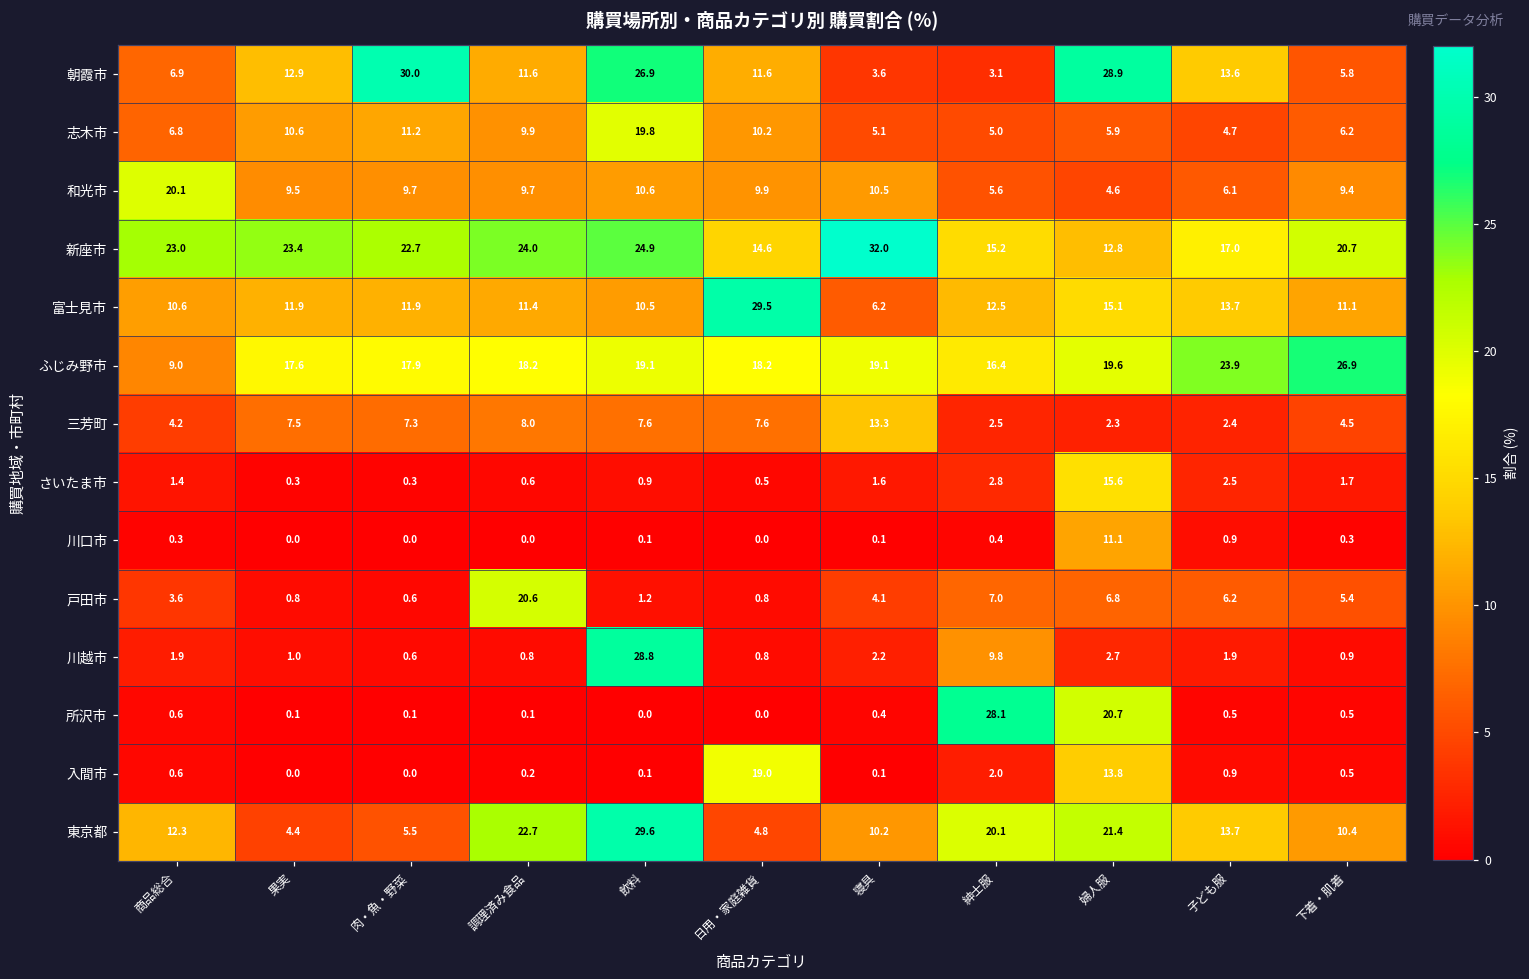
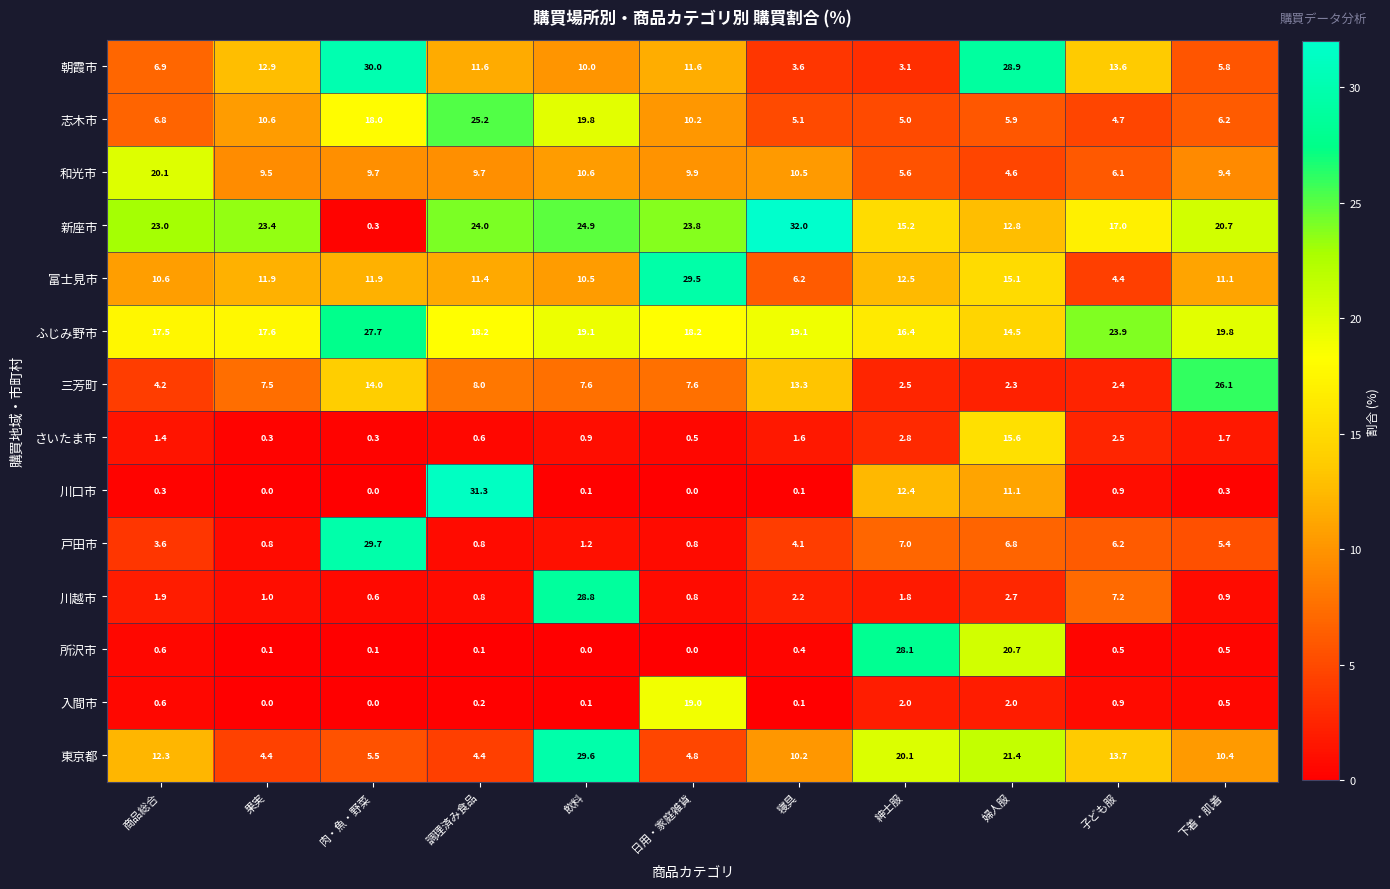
  {
    "朝霞市": {
      "商品総合": 6.9,
      "果実": 12.9,
      "肉・魚・野菜": 30.0,
      "調理済み食品": 11.6,
-     "飲料": 26.9,
+     "飲料": 10.0,
      "日用・家庭雑貨": 11.6,
      "寝具": 3.6,
      "紳士服": 3.1,
      "婦人服": 28.9,
      "子ども服": 13.6,
      "下着・肌着": 5.8
    },
    "志木市": {
      "商品総合": 6.8,
      "果実": 10.6,
-     "肉・魚・野菜": 11.2,
-     "調理済み食品": 9.9,
+     "肉・魚・野菜": 18.0,
+     "調理済み食品": 25.2,
      "飲料": 19.8,
      "日用・家庭雑貨": 10.2,
      "寝具": 5.1,
      "紳士服": 5.0,
      "婦人服": 5.9,
      "子ども服": 4.7,
      "下着・肌着": 6.2
    },
    "和光市": {
      "商品総合": 20.1,
      "果実": 9.5,
      "肉・魚・野菜": 9.7,
      "調理済み食品": 9.7,
      "飲料": 10.6,
      "日用・家庭雑貨": 9.9,
      "寝具": 10.5,
      "紳士服": 5.6,
      "婦人服": 4.6,
      "子ども服": 6.1,
      "下着・肌着": 9.4
    },
    "新座市": {
      "商品総合": 23.0,
      "果実": 23.4,
-     "肉・魚・野菜": 22.7,
+     "肉・魚・野菜": 0.3,
      "調理済み食品": 24.0,
      "飲料": 24.9,
-     "日用・家庭雑貨": 14.6,
+     "日用・家庭雑貨": 23.8,
      "寝具": 32.0,
      "紳士服": 15.2,
      "婦人服": 12.8,
      "子ども服": 17.0,
      "下着・肌着": 20.7
    },
    "富士見市": {
      "商品総合": 10.6,
      "果実": 11.9,
      "肉・魚・野菜": 11.9,
      "調理済み食品": 11.4,
      "飲料": 10.5,
      "日用・家庭雑貨": 29.5,
      "寝具": 6.2,
      "紳士服": 12.5,
      "婦人服": 15.1,
-     "子ども服": 13.7,
+     "子ども服": 4.4,
      "下着・肌着": 11.1
    },
    "ふじみ野市": {
-     "商品総合": 9.0,
+     "商品総合": 17.5,
      "果実": 17.6,
-     "肉・魚・野菜": 17.9,
+     "肉・魚・野菜": 27.7,
      "調理済み食品": 18.2,
      "飲料": 19.1,
      "日用・家庭雑貨": 18.2,
      "寝具": 19.1,
      "紳士服": 16.4,
-     "婦人服": 19.6,
+     "婦人服": 14.5,
      "子ども服": 23.9,
-     "下着・肌着": 26.9
+     "下着・肌着": 19.8
    },
    "三芳町": {
      "商品総合": 4.2,
      "果実": 7.5,
-     "肉・魚・野菜": 7.3,
+     "肉・魚・野菜": 14.0,
      "調理済み食品": 8.0,
      "飲料": 7.6,
      "日用・家庭雑貨": 7.6,
      "寝具": 13.3,
      "紳士服": 2.5,
      "婦人服": 2.3,
      "子ども服": 2.4,
-     "下着・肌着": 4.5
+     "下着・肌着": 26.1
    },
    "さいたま市": {
      "商品総合": 1.4,
      "果実": 0.3,
      "肉・魚・野菜": 0.3,
      "調理済み食品": 0.6,
      "飲料": 0.9,
      "日用・家庭雑貨": 0.5,
      "寝具": 1.6,
      "紳士服": 2.8,
      "婦人服": 15.6,
      "子ども服": 2.5,
      "下着・肌着": 1.7
    },
    "川口市": {
      "商品総合": 0.3,
      "果実": 0.0,
      "肉・魚・野菜": 0.0,
-     "調理済み食品": 0.0,
+     "調理済み食品": 31.3,
      "飲料": 0.1,
      "日用・家庭雑貨": 0.0,
      "寝具": 0.1,
-     "紳士服": 0.4,
+     "紳士服": 12.4,
      "婦人服": 11.1,
      "子ども服": 0.9,
      "下着・肌着": 0.3
    },
    "戸田市": {
      "商品総合": 3.6,
      "果実": 0.8,
-     "肉・魚・野菜": 0.6,
-     "調理済み食品": 20.6,
+     "肉・魚・野菜": 29.7,
+     "調理済み食品": 0.8,
      "飲料": 1.2,
      "日用・家庭雑貨": 0.8,
      "寝具": 4.1,
      "紳士服": 7.0,
      "婦人服": 6.8,
      "子ども服": 6.2,
      "下着・肌着": 5.4
    },
    "川越市": {
      "商品総合": 1.9,
      "果実": 1.0,
      "肉・魚・野菜": 0.6,
      "調理済み食品": 0.8,
      "飲料": 28.8,
      "日用・家庭雑貨": 0.8,
      "寝具": 2.2,
-     "紳士服": 9.8,
+     "紳士服": 1.8,
      "婦人服": 2.7,
-     "子ども服": 1.9,
+     "子ども服": 7.2,
      "下着・肌着": 0.9
    },
    "所沢市": {
      "商品総合": 0.6,
      "果実": 0.1,
      "肉・魚・野菜": 0.1,
      "調理済み食品": 0.1,
      "飲料": 0.0,
      "日用・家庭雑貨": 0.0,
      "寝具": 0.4,
      "紳士服": 28.1,
      "婦人服": 20.7,
      "子ども服": 0.5,
      "下着・肌着": 0.5
    },
    "入間市": {
      "商品総合": 0.6,
      "果実": 0.0,
      "肉・魚・野菜": 0.0,
      "調理済み食品": 0.2,
      "飲料": 0.1,
      "日用・家庭雑貨": 19.0,
      "寝具": 0.1,
      "紳士服": 2.0,
-     "婦人服": 13.8,
+     "婦人服": 2.0,
      "子ども服": 0.9,
      "下着・肌着": 0.5
    },
    "東京都": {
      "商品総合": 12.3,
      "果実": 4.4,
      "肉・魚・野菜": 5.5,
-     "調理済み食品": 22.7,
+     "調理済み食品": 4.4,
      "飲料": 29.6,
      "日用・家庭雑貨": 4.8,
      "寝具": 10.2,
      "紳士服": 20.1,
      "婦人服": 21.4,
      "子ども服": 13.7,
      "下着・肌着": 10.4
    }
  }
